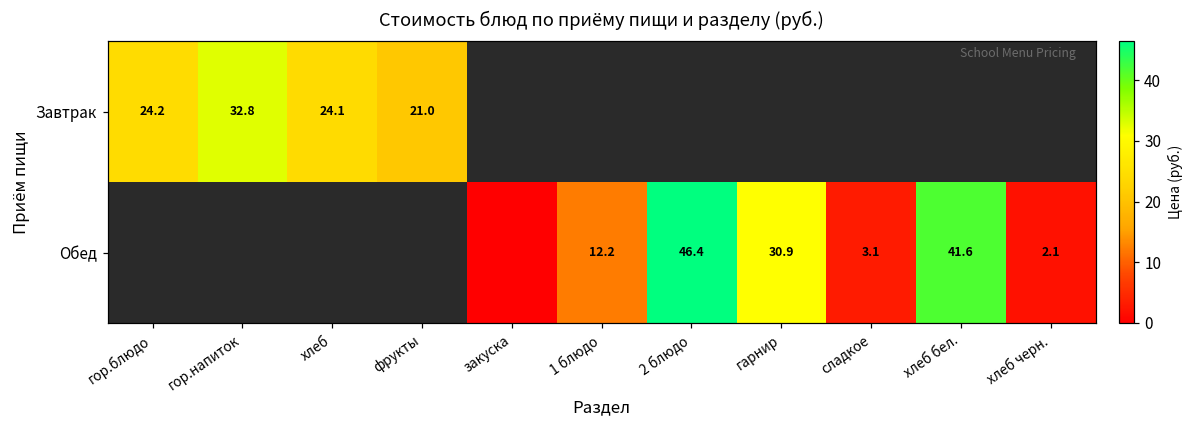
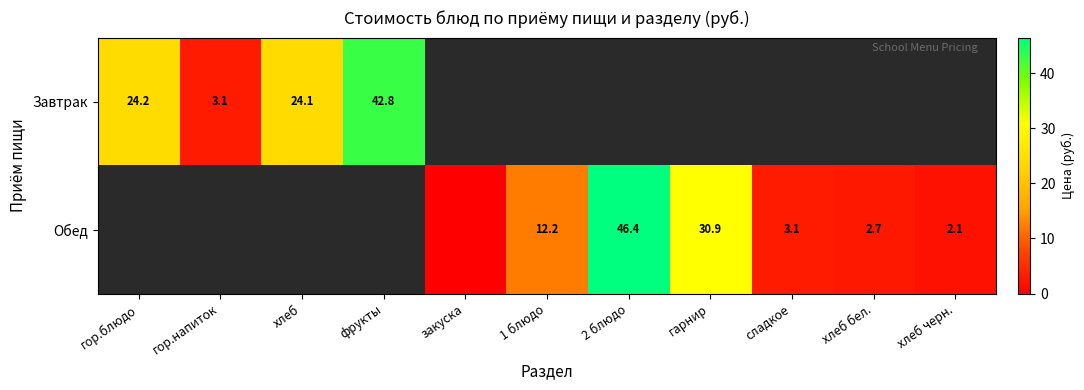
  {
    "Завтрак": {
      "гор.блюдо": 24.2,
-     "гор.напиток": 32.8,
+     "гор.напиток": 3.1,
      "хлеб": 24.1,
-     "фрукты": 21.0
+     "фрукты": 42.8
    },
    "Обед": {
      "1 блюдо": 12.2,
      "2 блюдо": 46.4,
      "гарнир": 30.9,
      "сладкое": 3.1,
-     "хлеб бел.": 41.6,
+     "хлеб бел.": 2.7,
      "хлеб черн.": 2.1
    }
  }
